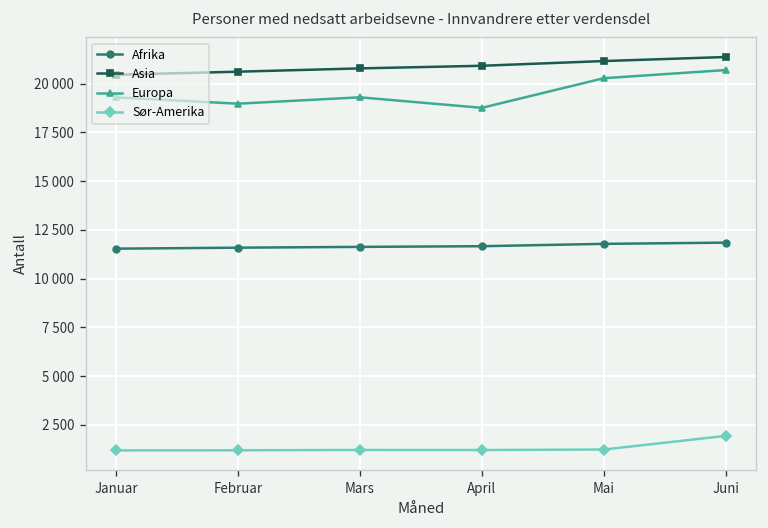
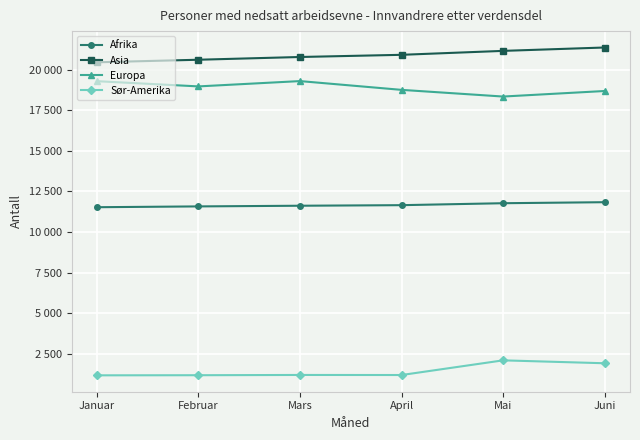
  {
    "Europa": {
      "Februar": 19000,
      "Mars": 19300,
      "April": 18800,
-     "Mai": 20300,
-     "Juni": 20700
+     "Mai": 18300,
+     "Juni": 18700
    },
    "Sør-Amerika": {
      "Januar": 1200,
      "Februar": 1200,
      "Mars": 1200,
      "April": 1200,
-     "Mai": 1200,
+     "Mai": 2100,
      "Juni": 1900
    }
  }
